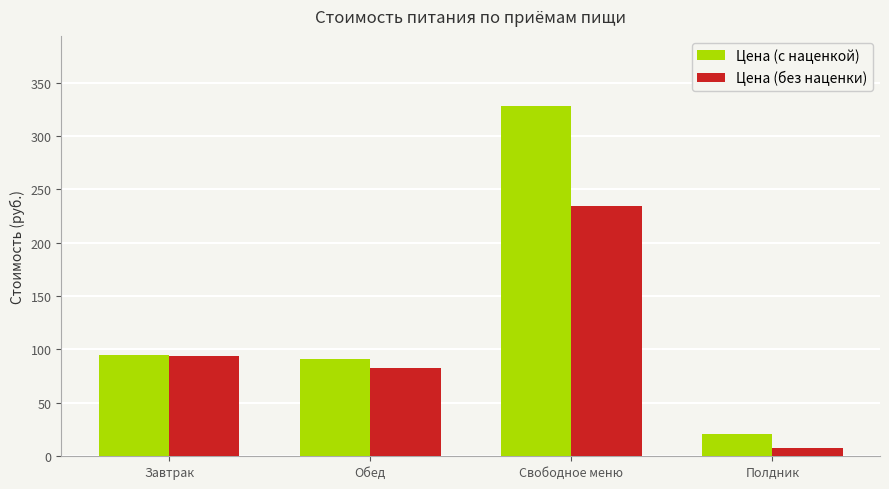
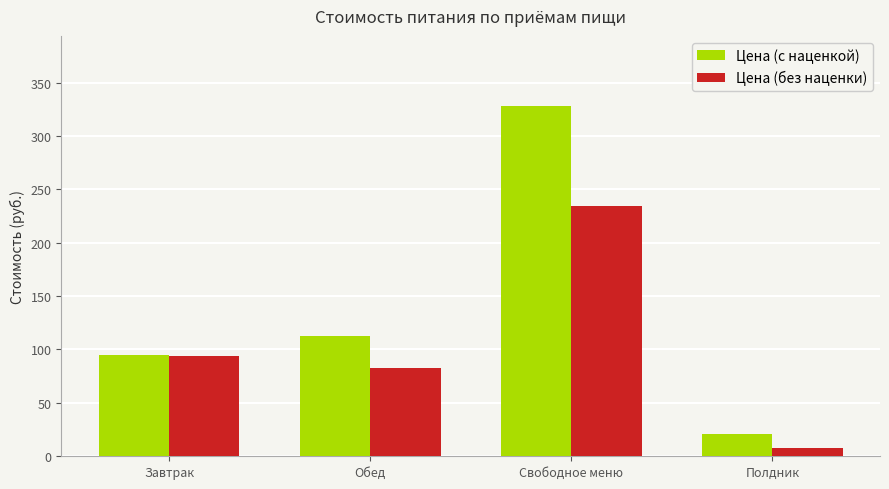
  {
    "Цена (с наценкой)": {
      "Завтрак": 95,
-     "Обед": 91,
+     "Обед": 112,
      "Свободное меню": 328,
      "Полдник": 21
    },
    "Цена (без наценки)": {
      "Завтрак": 94,
      "Обед": 83,
      "Свободное меню": 234,
      "Полдник": 8
    }
  }
